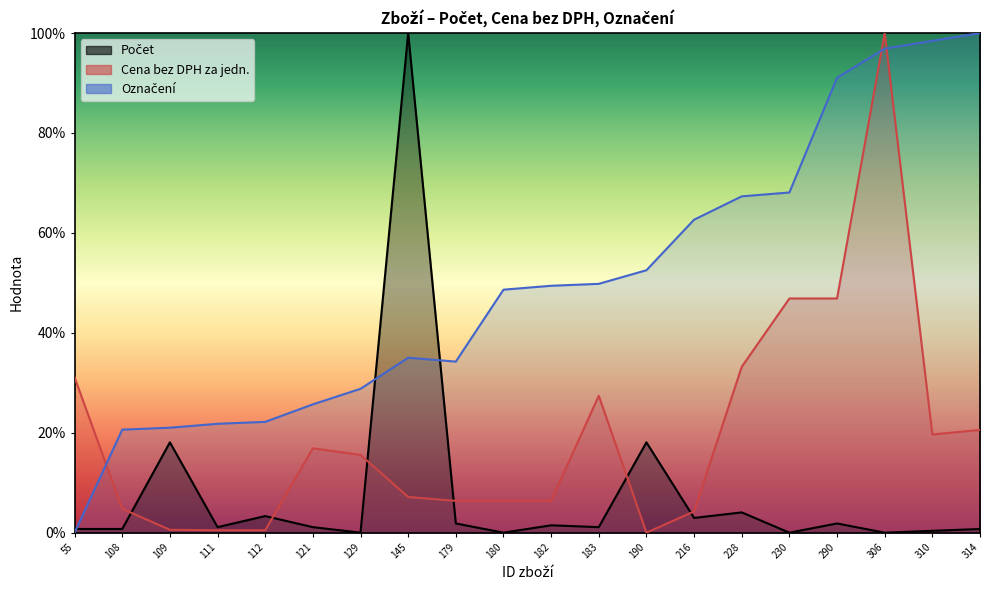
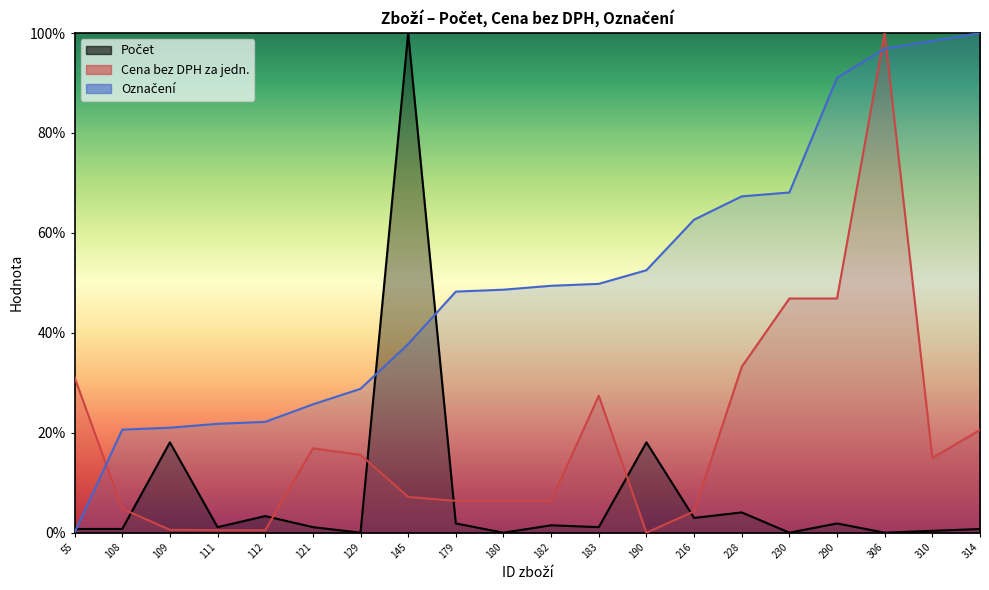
  {
    "Počet": {
      "55": "1%",
      "108": "1%",
      "109": "18%",
      "111": "1%",
      "112": "3%",
      "121": "1%",
      "129": "0%",
      "145": "100%",
      "179": "2%",
      "180": "0%",
      "182": "1%",
      "183": "1%",
      "190": "18%",
      "216": "3%",
      "228": "4%",
      "230": "0%",
      "290": "2%",
      "306": "0%",
      "310": "0%",
      "314": "1%"
    },
    "Cena bez DPH za jedn.": {
      "55": "31%",
      "108": "5%",
      "109": "1%",
      "111": "0%",
      "112": "0%",
      "121": "17%",
      "129": "16%",
      "145": "7%",
      "179": "6%",
      "180": "6%",
      "182": "6%",
      "183": "27%",
      "190": "0%",
      "216": "4%",
      "228": "33%",
      "230": "47%",
      "290": "47%",
      "306": "100%",
-     "310": "20%",
+     "310": "15%",
      "314": "21%"
    },
    "Označení": {
      "55": "0%",
      "108": "21%",
      "109": "21%",
      "111": "22%",
      "112": "22%",
      "121": "26%",
      "129": "29%",
-     "145": "35%",
-     "179": "34%",
+     "145": "38%",
+     "179": "48%",
      "180": "49%",
      "182": "49%",
      "183": "50%",
      "190": "53%",
      "216": "63%",
      "228": "67%",
      "230": "68%",
      "290": "91%",
      "306": "97%",
      "310": "98%",
      "314": "100%"
    }
  }
